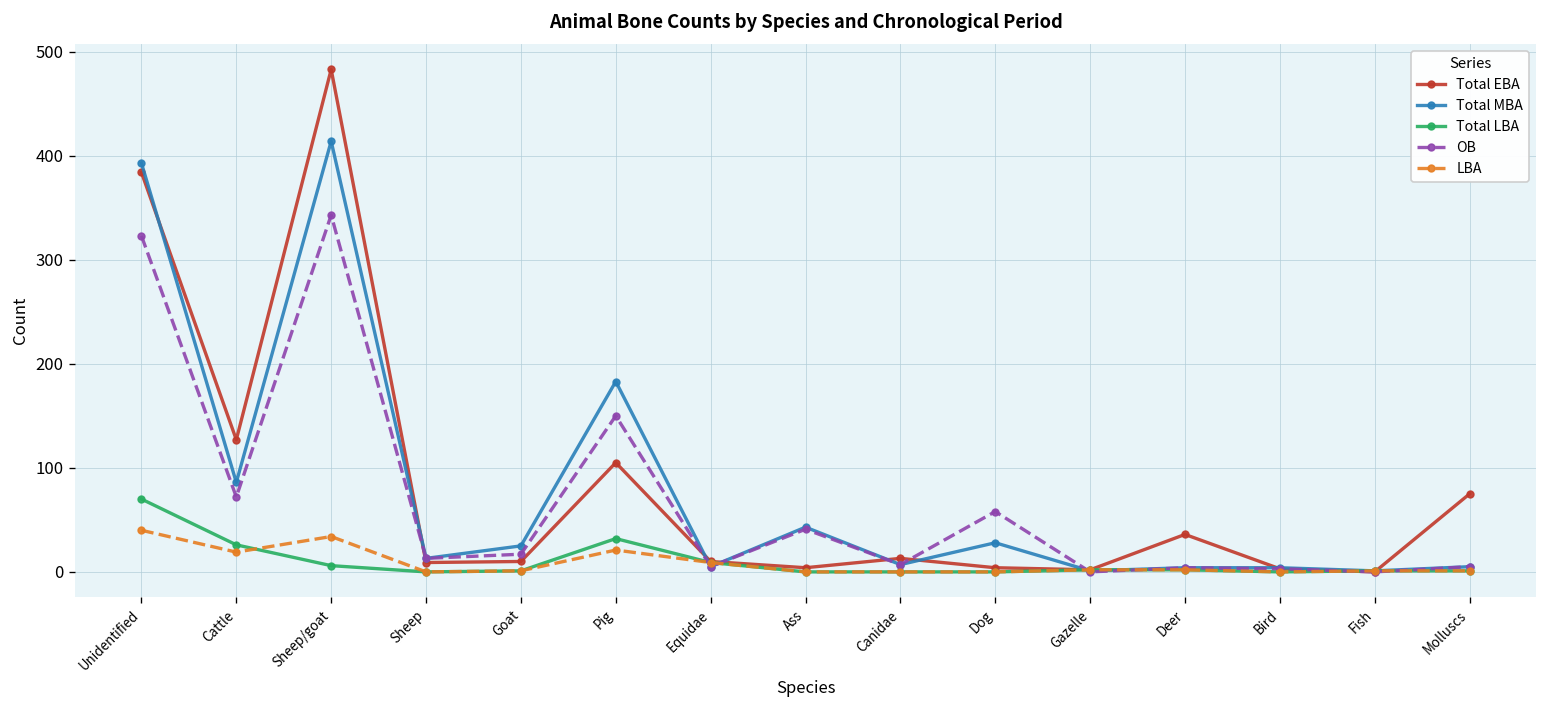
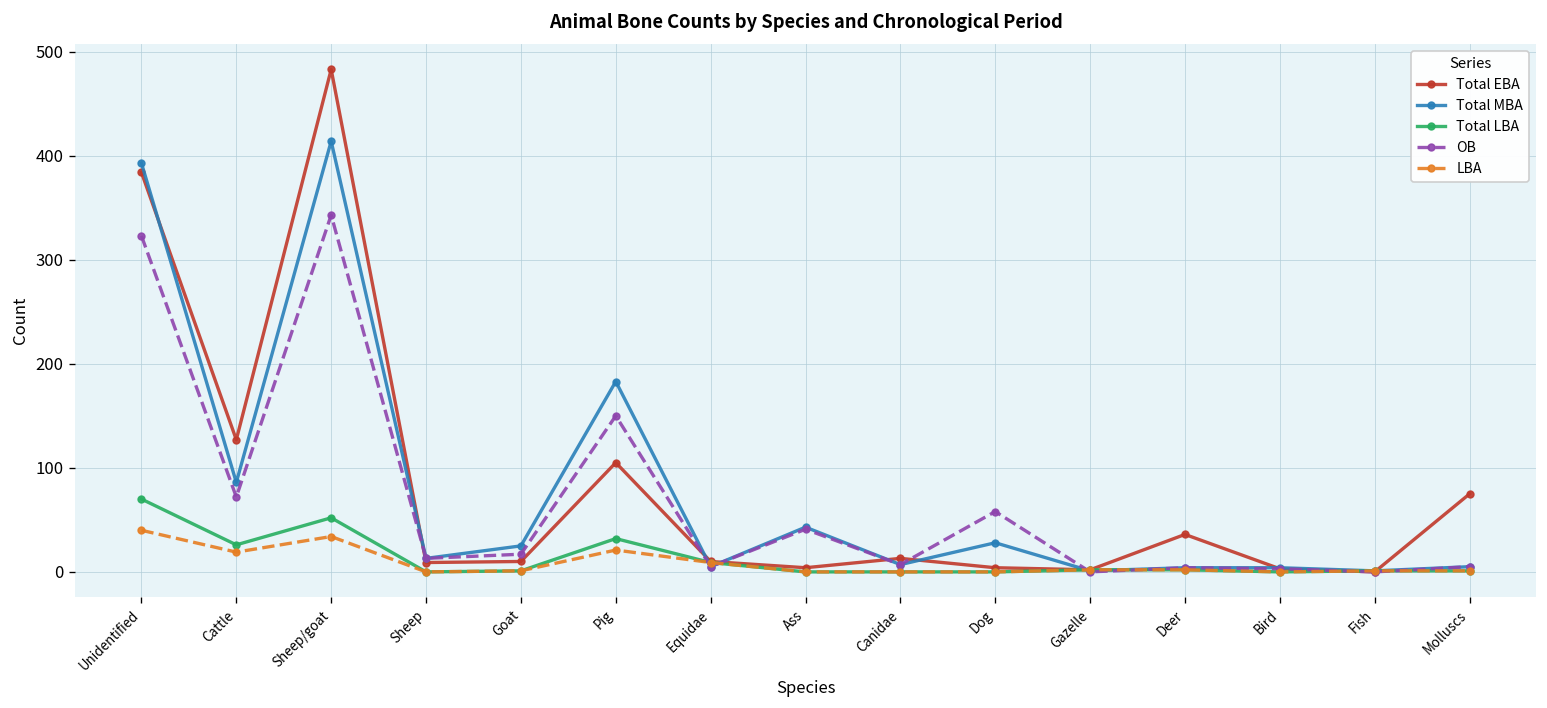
  {
    "Total EBA": {
      "Unidentified": 380,
      "Cattle": 130,
      "Sheep/goat": 480,
      "Sheep": 10,
      "Goat": 10,
      "Pig": 110,
      "Ass": 0,
      "Canidae": 10,
      "Dog": 0,
      "Deer": 40,
      "Molluscs": 80
    },
    "Total MBA": {
      "Unidentified": 390,
      "Cattle": 90,
      "Sheep/goat": 410,
      "Goat": 30,
      "Pig": 180,
      "Dog": 30
    },
    "Total LBA": {
      "Unidentified": 70,
      "Cattle": 30,
-     "Sheep/goat": 10,
+     "Sheep/goat": 50,
      "Pig": 30
    },
    "OB": {
      "Unidentified": 320,
      "Cattle": 70,
      "Sheep/goat": 340,
      "Goat": 20,
      "Pig": 150,
      "Dog": 60
    },
    "LBA": {
      "Unidentified": 40,
      "Cattle": 20,
      "Sheep/goat": 30,
      "Pig": 20
    }
  }
